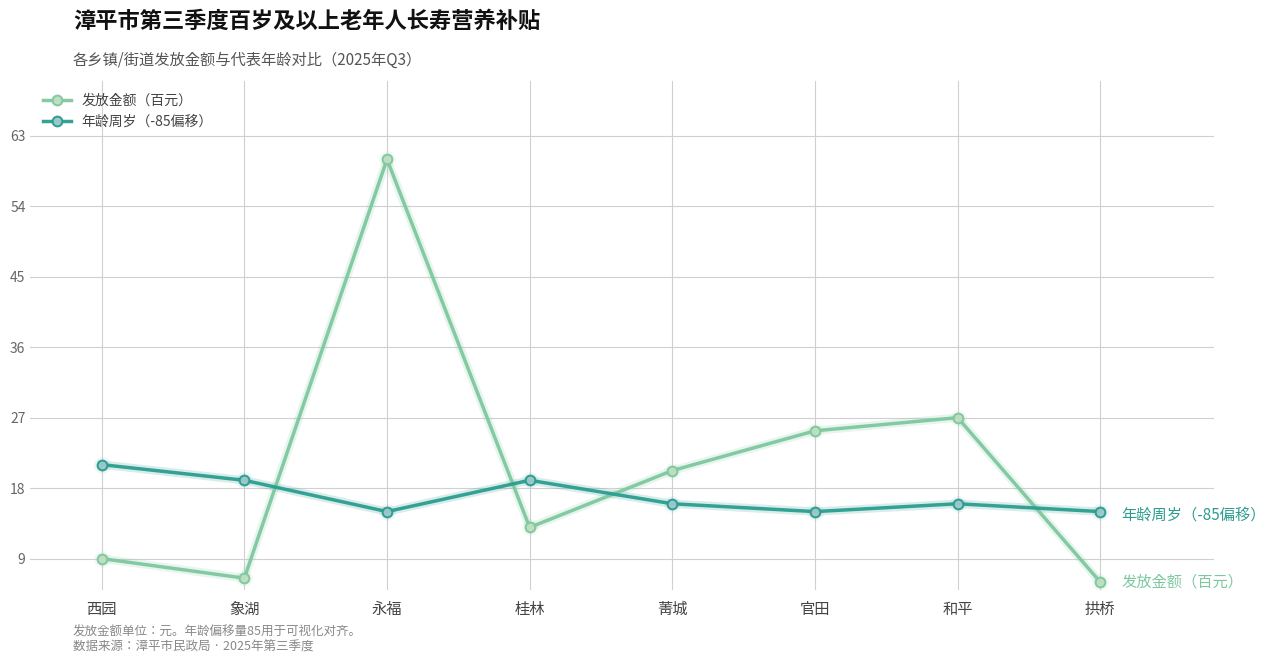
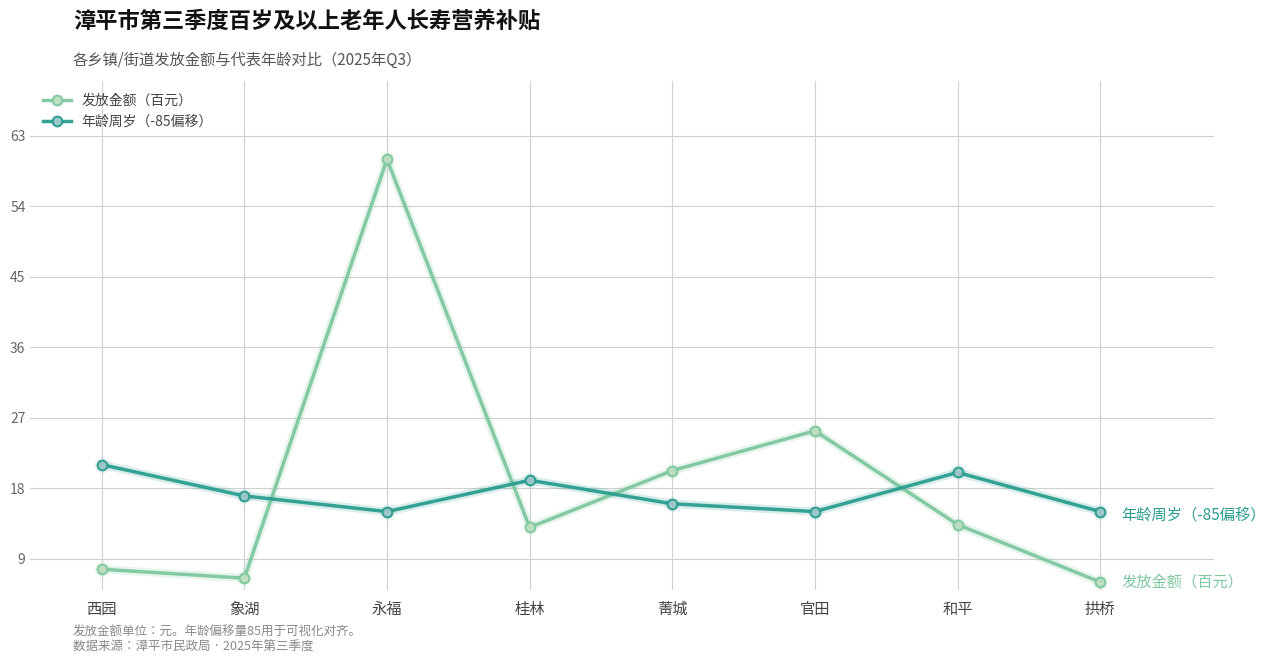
  {
    "发放金额（百元）": {
-     "西园": 9,
+     "西园": 8,
      "象湖": 7,
      "永福": 60,
      "桂林": 13,
      "菁城": 20,
      "官田": 25,
-     "和平": 27,
+     "和平": 13,
      "拱桥": 6
    },
    "年龄周岁（-85偏移）": {
      "西园": 21,
-     "象湖": 19,
+     "象湖": 17,
      "永福": 15,
      "桂林": 19,
      "菁城": 16,
      "官田": 15,
-     "和平": 16
+     "和平": 20
    }
  }
